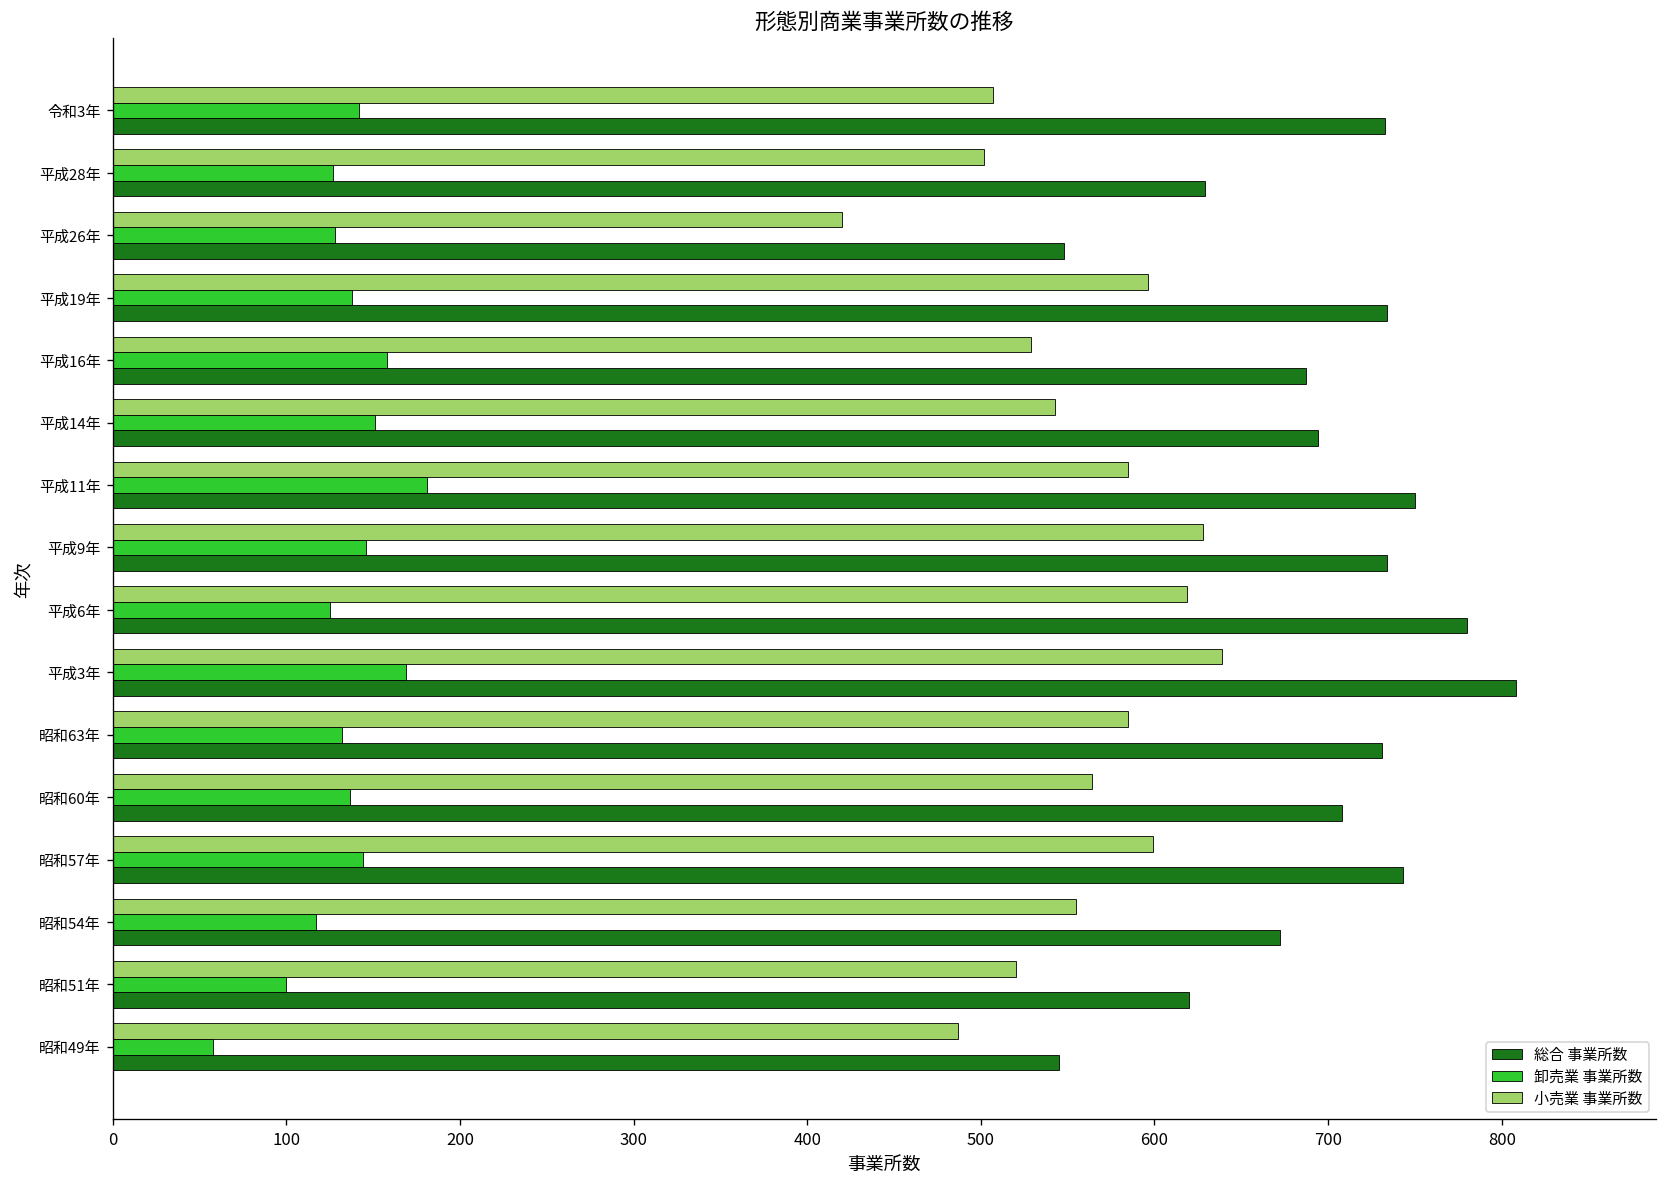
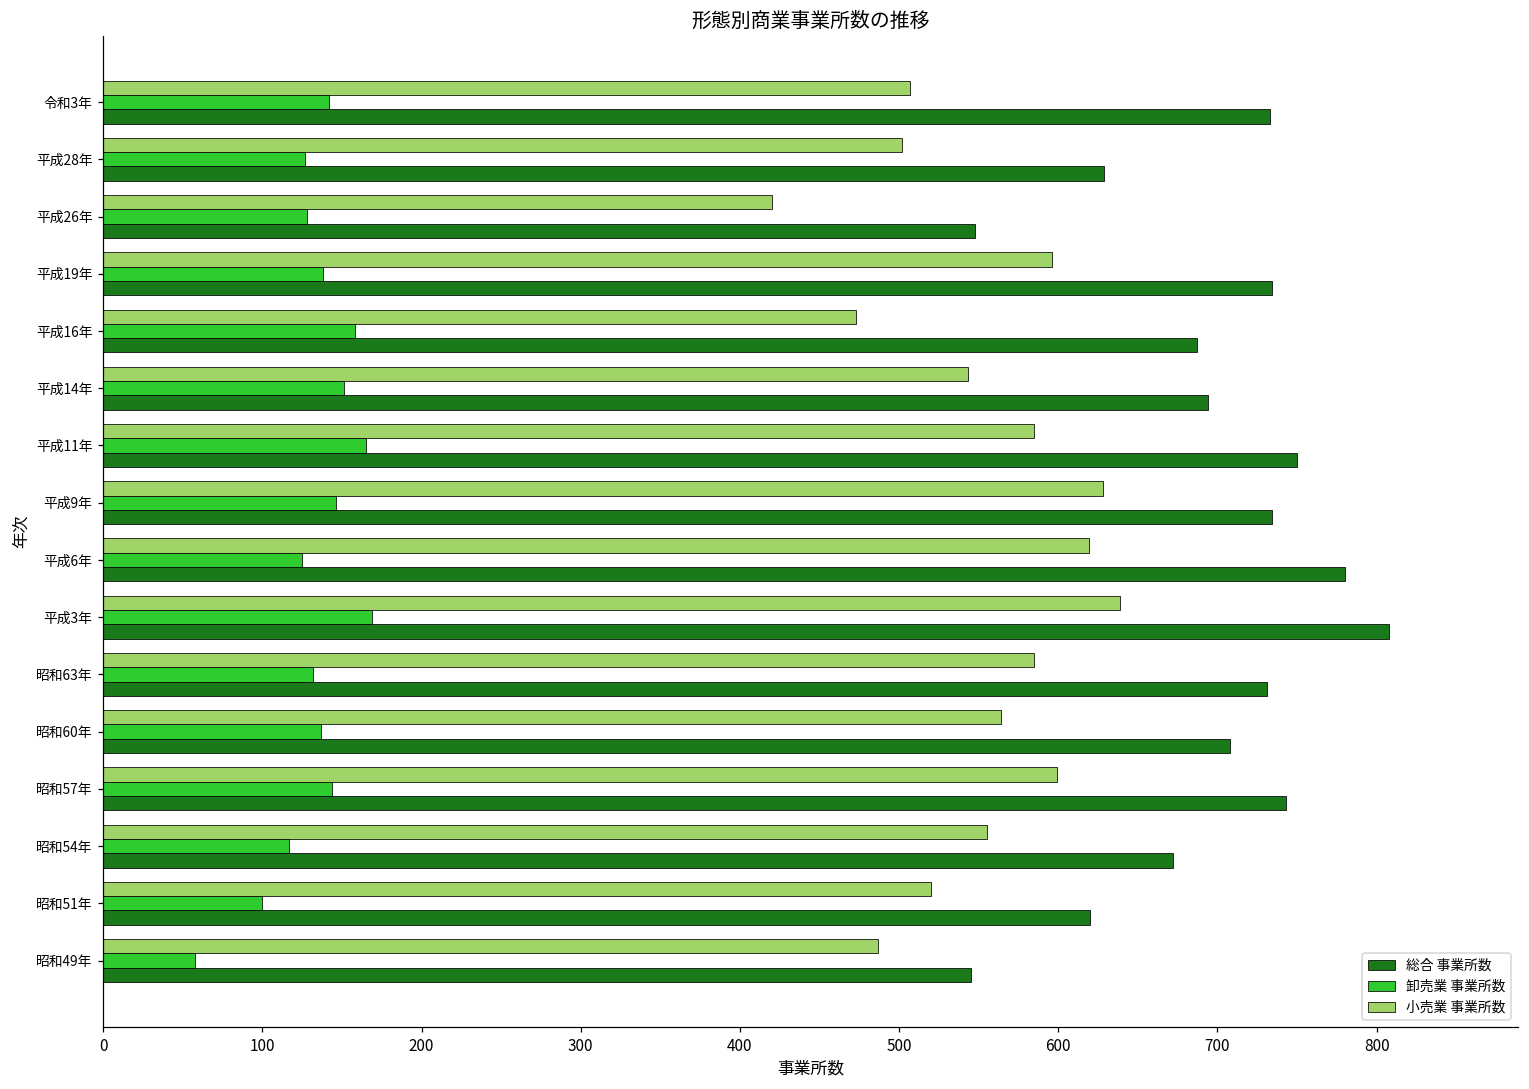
  {
    "総合 事業所数": {
      "令和3年": 733,
      "平成28年": 629,
      "平成26年": 548,
      "平成19年": 734,
      "平成16年": 687,
      "平成14年": 694,
      "平成11年": 750,
      "平成9年": 734,
      "平成6年": 780,
      "平成3年": 808,
      "昭和63年": 731,
      "昭和60年": 708,
      "昭和57年": 743,
      "昭和54年": 672,
      "昭和51年": 620,
      "昭和49年": 545
    },
    "卸売業 事業所数": {
      "令和3年": 142,
      "平成28年": 127,
      "平成26年": 128,
      "平成19年": 138,
      "平成16年": 158,
      "平成14年": 151,
-     "平成11年": 181,
+     "平成11年": 165,
      "平成9年": 146,
      "平成6年": 125,
      "平成3年": 169,
      "昭和63年": 132,
      "昭和60年": 137,
      "昭和57年": 144,
      "昭和54年": 117,
      "昭和51年": 100,
      "昭和49年": 58
    },
    "小売業 事業所数": {
      "令和3年": 507,
      "平成28年": 502,
      "平成26年": 420,
      "平成19年": 596,
-     "平成16年": 529,
+     "平成16年": 473,
      "平成14年": 543,
      "平成11年": 585,
      "平成9年": 628,
      "平成6年": 619,
      "平成3年": 639,
      "昭和63年": 585,
      "昭和60年": 564,
      "昭和57年": 599,
      "昭和54年": 555,
      "昭和51年": 520,
      "昭和49年": 487
    }
  }
